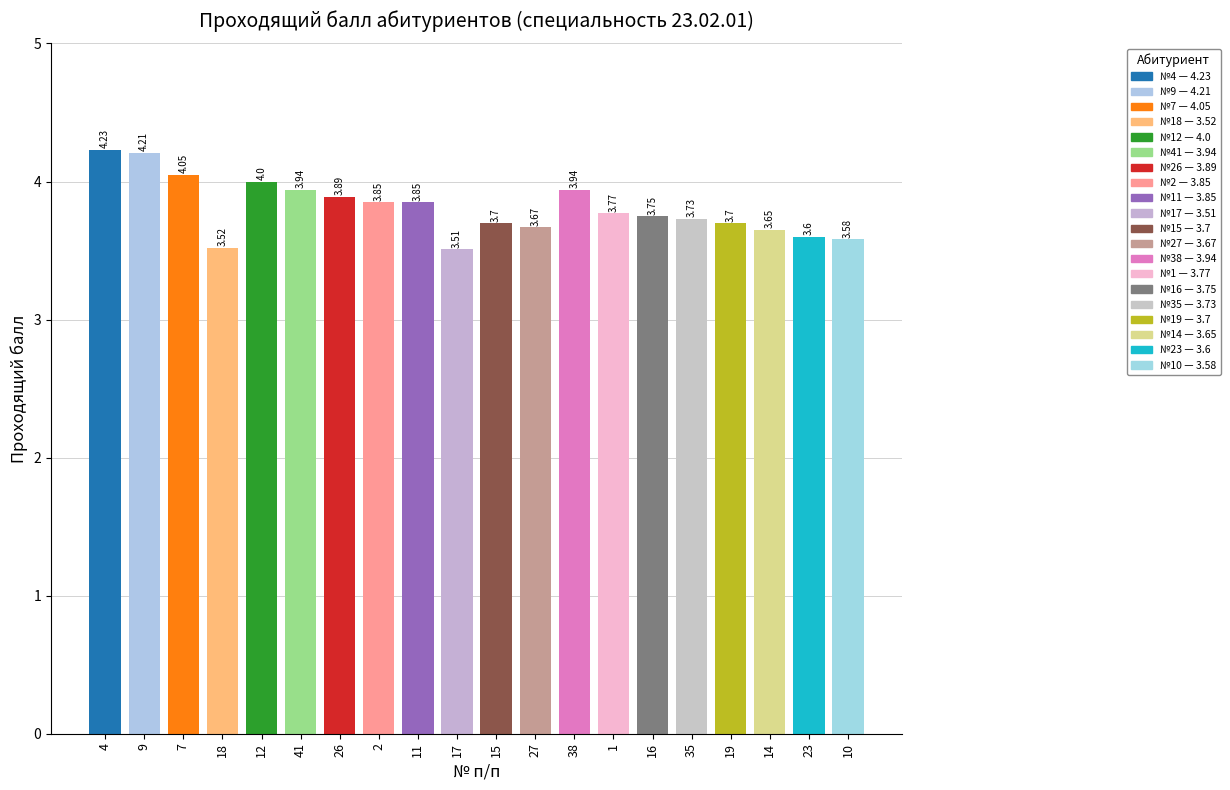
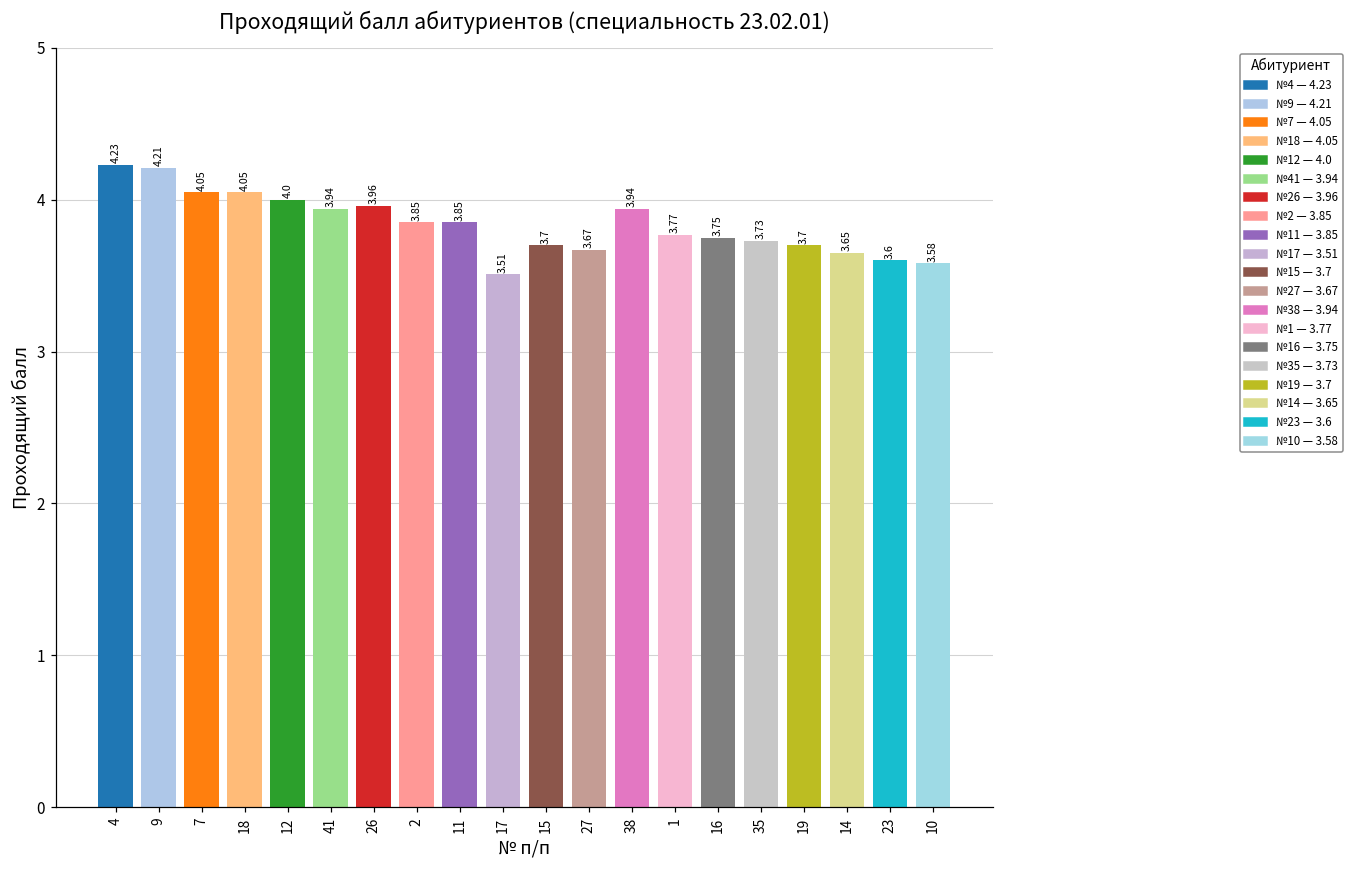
  {
    "4": 4.23,
    "9": 4.21,
    "7": 4.05,
-   "18": 3.52,
+   "18": 4.05,
    "12": 4.0,
    "41": 3.94,
-   "26": 3.89,
+   "26": 3.96,
    "2": 3.85,
    "11": 3.85,
    "17": 3.51,
    "15": 3.7,
    "27": 3.67,
    "38": 3.94,
    "1": 3.77,
    "16": 3.75,
    "35": 3.73,
    "19": 3.7,
    "14": 3.65,
    "23": 3.6,
    "10": 3.58
  }
